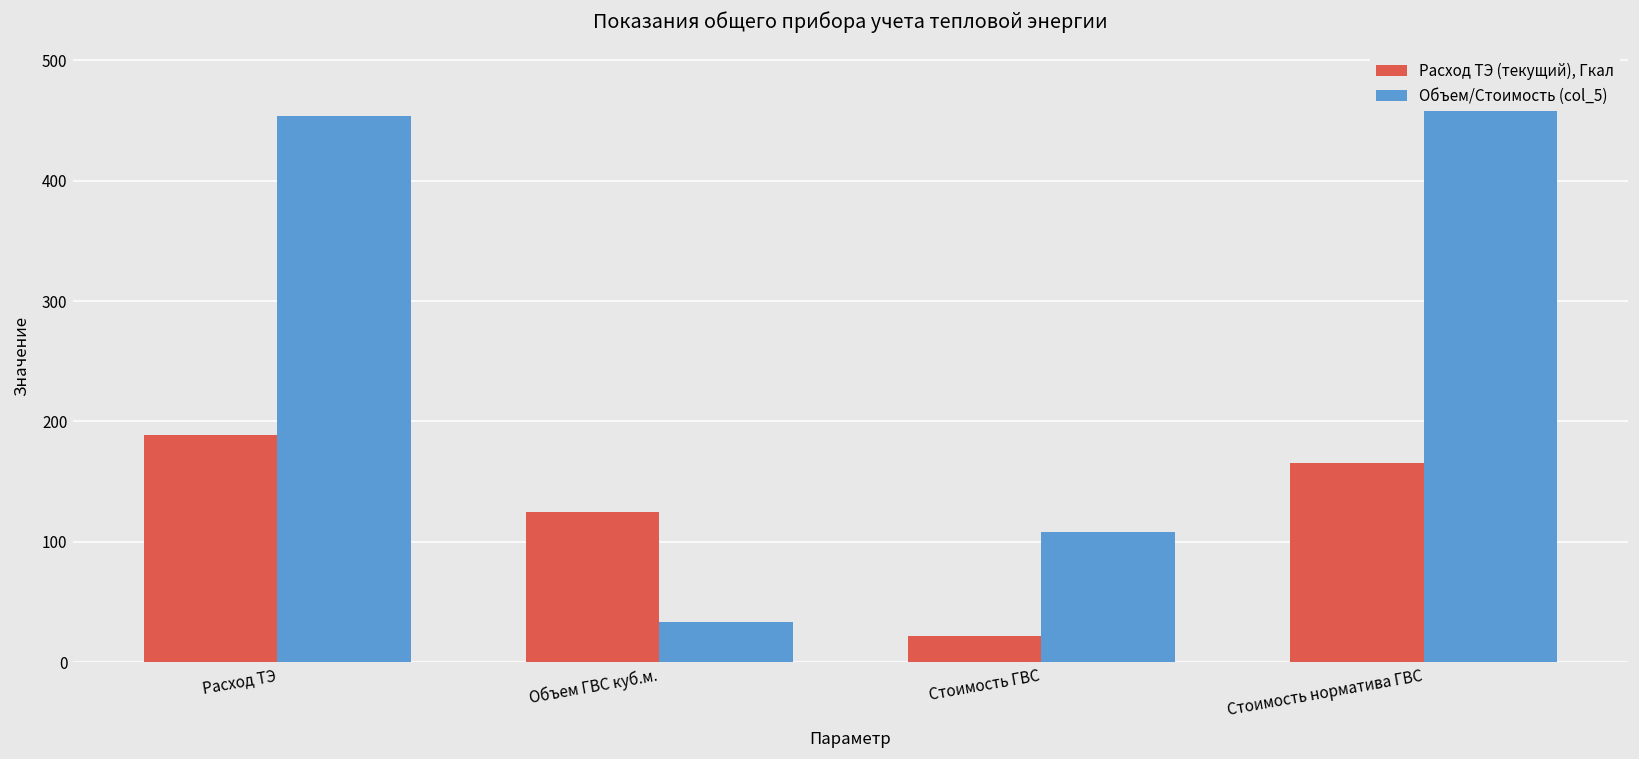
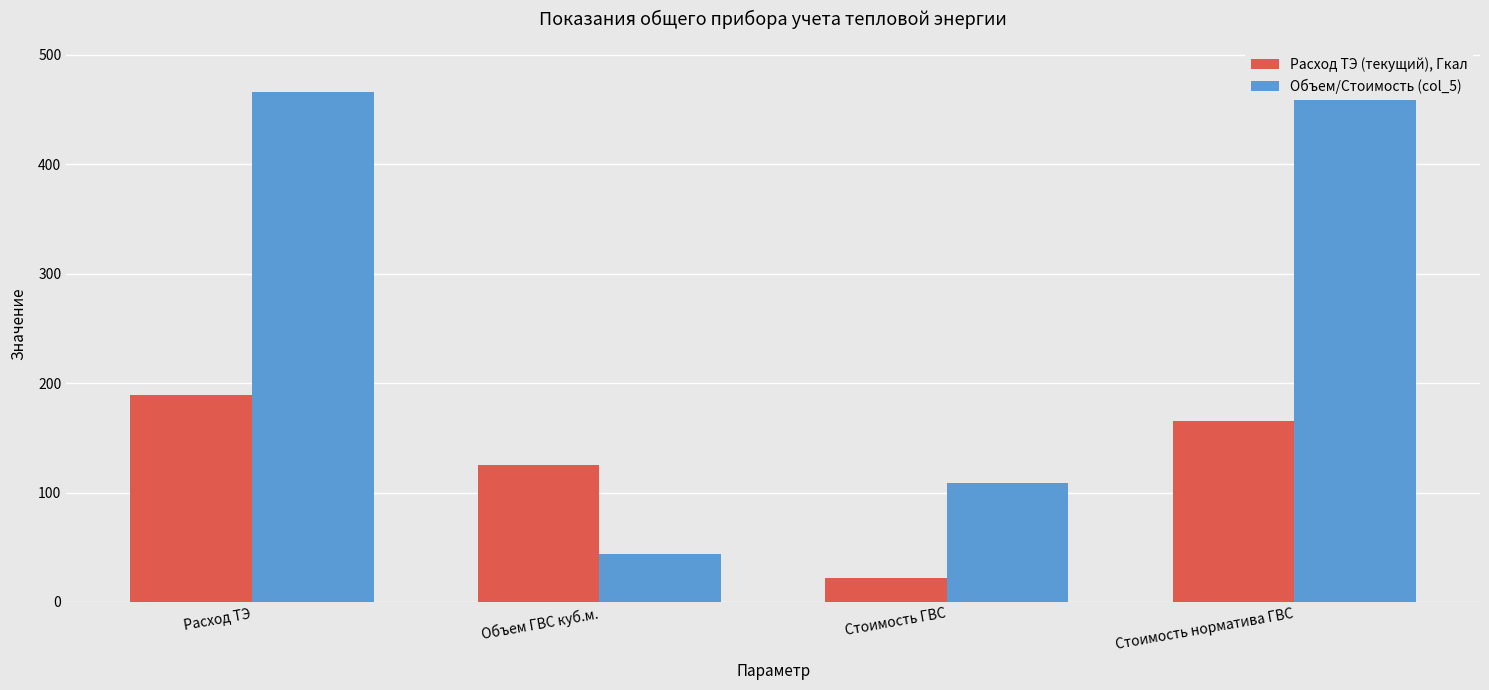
  {
    "Расход ТЭ (текущий), Гкал": {
      "Расход ТЭ": 189,
      "Объем ГВС куб.м.": 125,
      "Стоимость ГВС": 22,
      "Стоимость норматива ГВС": 165
    },
    "Объем/Стоимость (col_5)": {
-     "Расход ТЭ": 453,
-     "Объем ГВС куб.м.": 34,
+     "Расход ТЭ": 466,
+     "Объем ГВС куб.м.": 43,
      "Стоимость ГВС": 108
    }
  }
